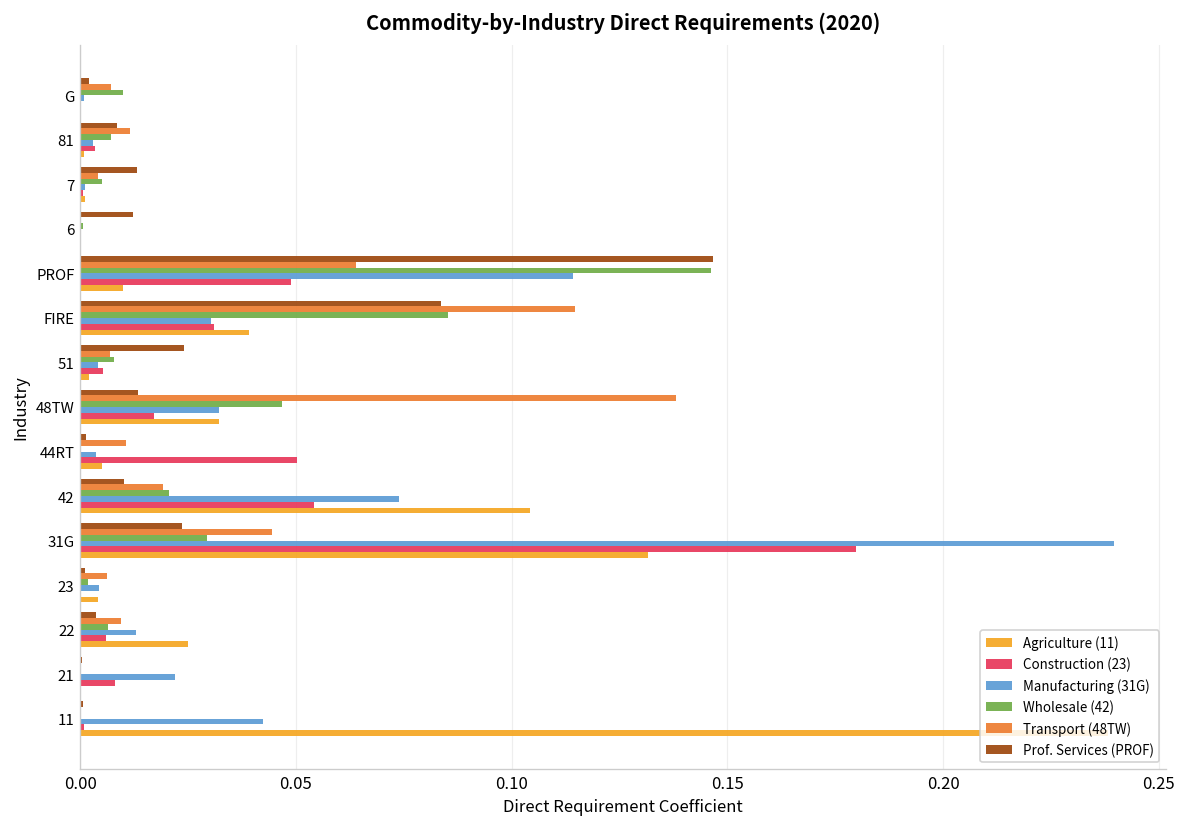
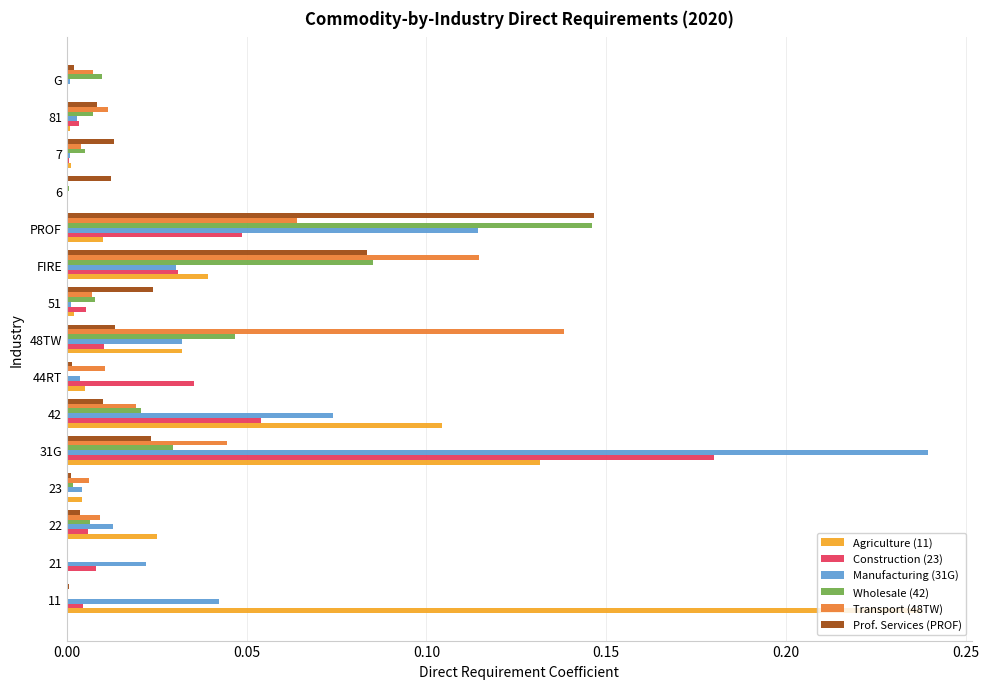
  {
    "Construction (23)": {
      "81": 0.003,
      "PROF": 0.049,
      "FIRE": 0.031,
      "51": 0.005,
-     "48TW": 0.017,
-     "44RT": 0.050,
+     "48TW": 0.010,
+     "44RT": 0.035,
      "42": 0.054,
      "31G": 0.180,
      "22": 0.006,
      "21": 0.008,
-     "11": 0.001
+     "11": 0.005
    },
    "Manufacturing (31G)": {
      "G": 0.001,
      "81": 0.003,
      "7": 0.001,
      "PROF": 0.114,
      "FIRE": 0.030,
-     "51": 0.004,
+     "51": 0.001,
      "48TW": 0.032,
      "44RT": 0.004,
      "42": 0.074,
      "31G": 0.240,
      "23": 0.004,
      "22": 0.013,
      "21": 0.022,
      "11": 0.042
    },
    "Wholesale (42)": {
      "G": 0.010,
      "81": 0.007,
      "7": 0.005,
      "PROF": 0.146,
      "FIRE": 0.085,
      "51": 0.008,
      "48TW": 0.047,
      "42": 0.021,
      "31G": 0.029,
      "23": 0.002,
      "22": 0.006
    },
    "Prof. Services (PROF)": {
      "G": 0.002,
      "81": 0.008,
      "7": 0.013,
      "6": 0.012,
      "PROF": 0.147,
      "FIRE": 0.084,
      "51": 0.024,
      "48TW": 0.013,
      "44RT": 0.001,
      "42": 0.010,
      "31G": 0.023,
      "23": 0.001,
      "22": 0.004
    }
  }
